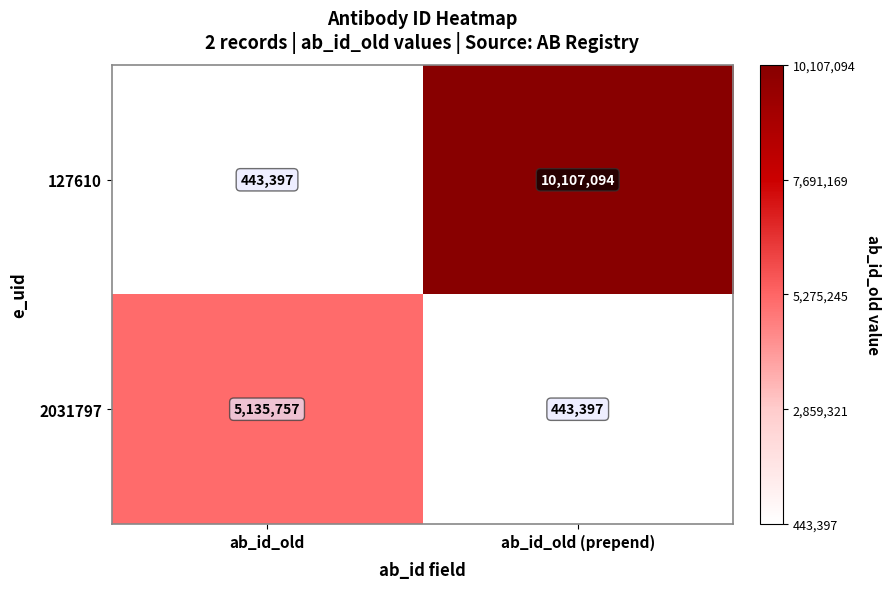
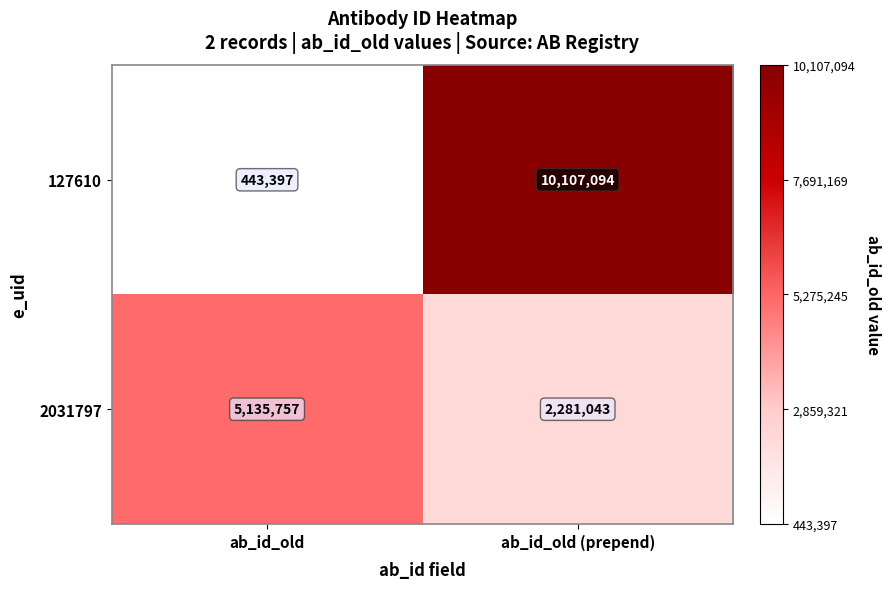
  {
    "2031797": {
-     "ab_id_old (prepend)": "443,397"
+     "ab_id_old (prepend)": "2,281,043"
    }
  }
